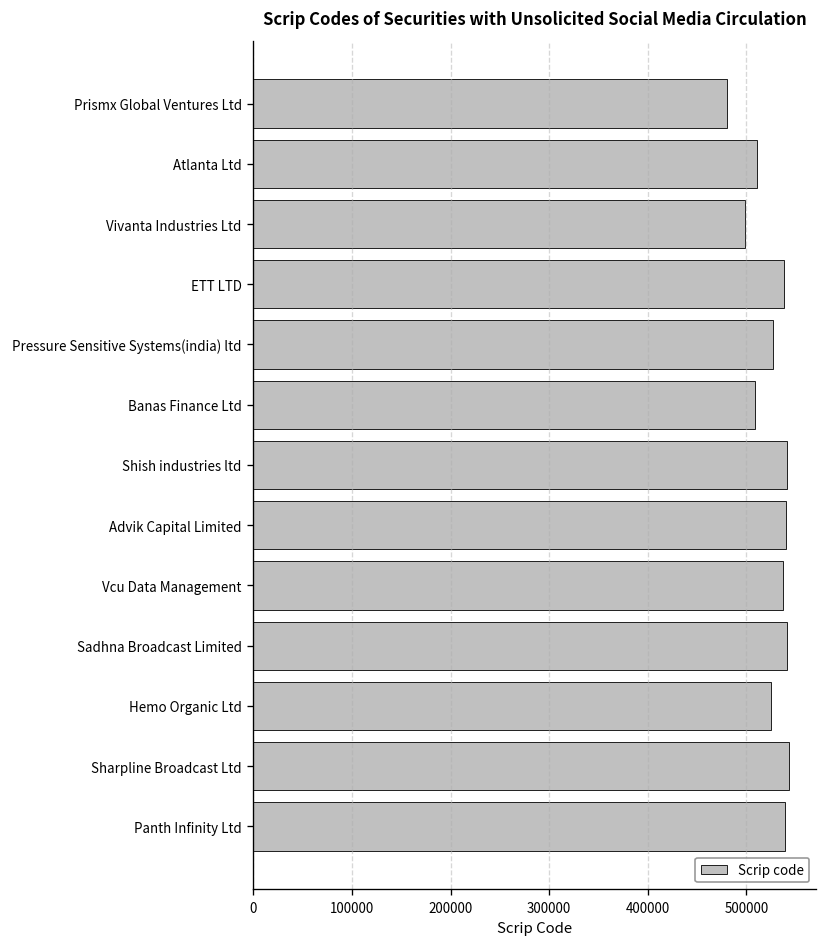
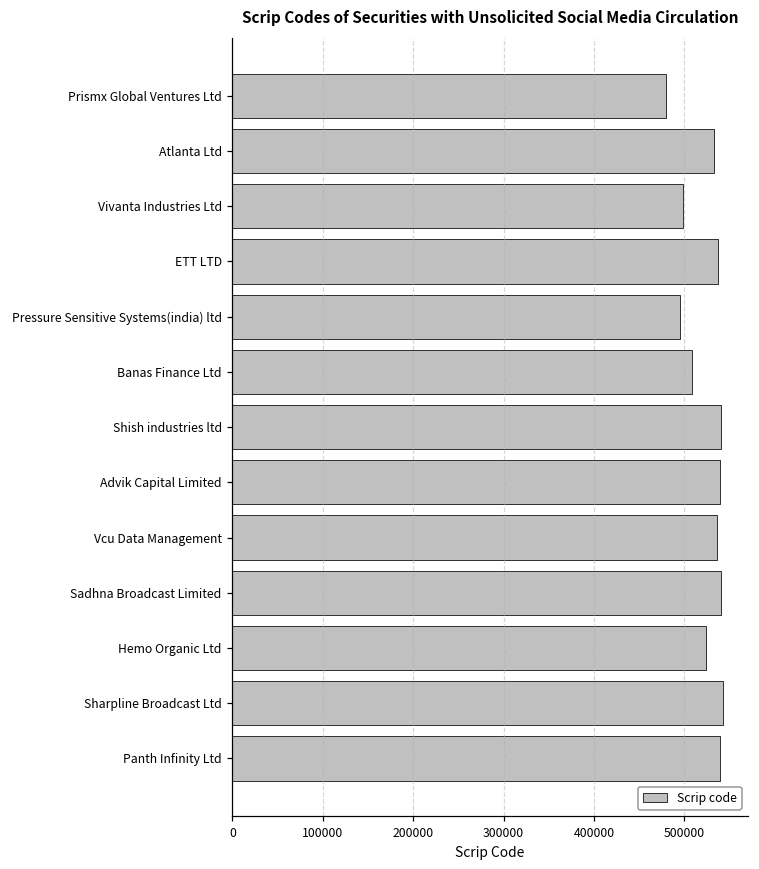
  {
    "Prismx Global Ventures Ltd": 480000,
-   "Atlanta Ltd": 510000,
+   "Atlanta Ltd": 530000,
    "Vivanta Industries Ltd": 500000,
    "ETT LTD": 540000,
-   "Pressure Sensitive Systems(india) ltd": 530000,
+   "Pressure Sensitive Systems(india) ltd": 490000,
    "Banas Finance Ltd": 510000,
    "Shish industries ltd": 540000,
    "Advik Capital Limited": 540000,
    "Vcu Data Management": 540000,
    "Sadhna Broadcast Limited": 540000,
    "Hemo Organic Ltd": 520000,
    "Sharpline Broadcast Ltd": 540000,
    "Panth Infinity Ltd": 540000
  }
